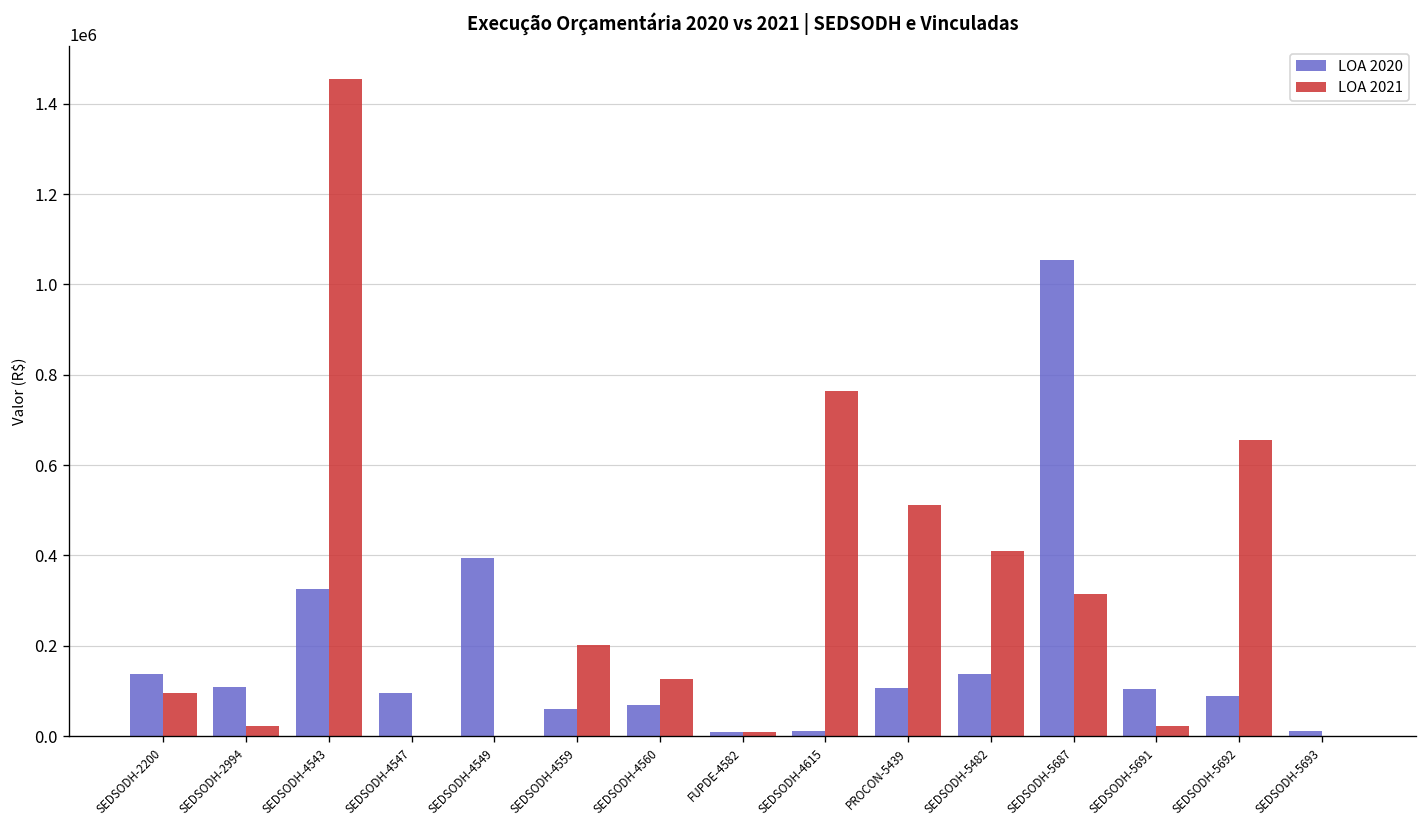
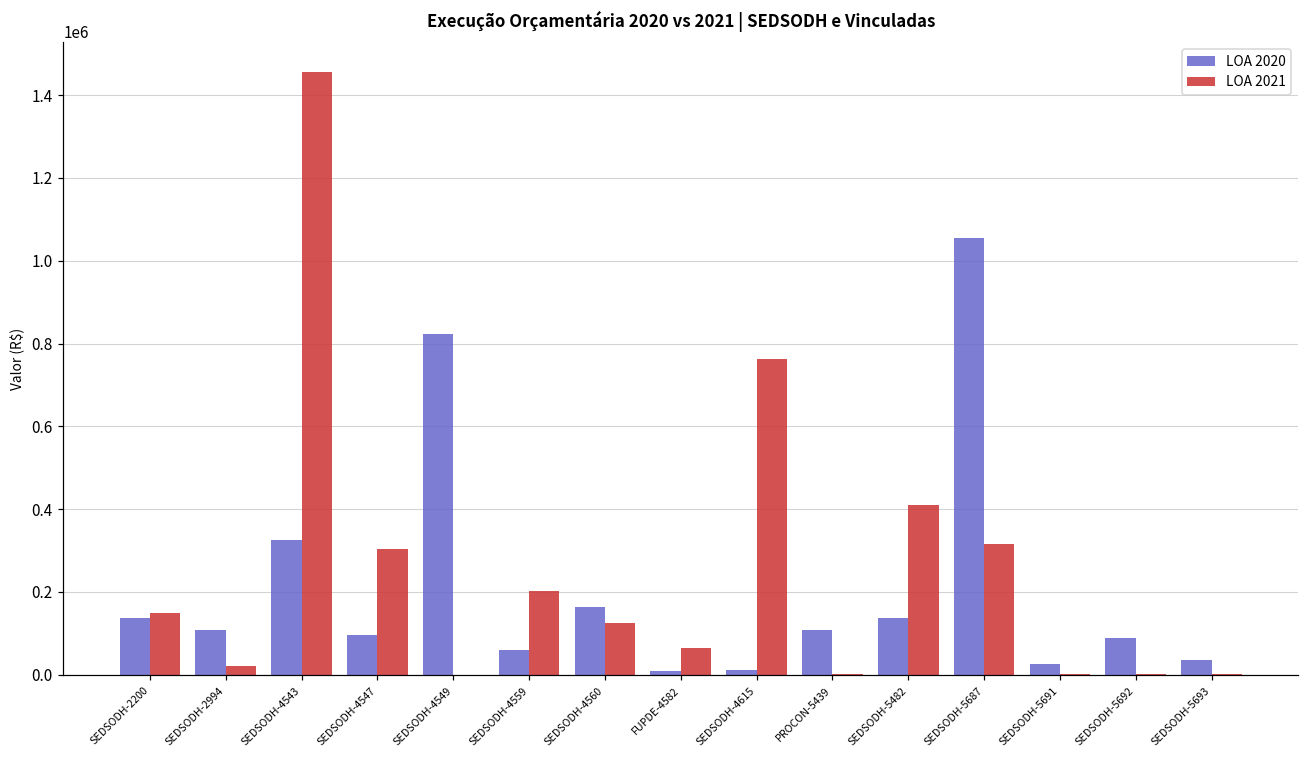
  {
    "LOA 2020": {
      "SEDSODH-2200": 140000,
      "SEDSODH-2994": 110000,
      "SEDSODH-4543": 330000,
      "SEDSODH-4547": 100000,
-     "SEDSODH-4549": 390000,
+     "SEDSODH-4549": 820000,
      "SEDSODH-4559": 60000,
-     "SEDSODH-4560": 70000,
+     "SEDSODH-4560": 160000,
      "FUPDE-4582": 10000,
      "SEDSODH-4615": 10000,
      "PROCON-5439": 110000,
      "SEDSODH-5482": 140000,
      "SEDSODH-5687": 1060000,
-     "SEDSODH-5691": 100000,
+     "SEDSODH-5691": 30000,
      "SEDSODH-5692": 90000,
-     "SEDSODH-5693": 10000
+     "SEDSODH-5693": 40000
    },
    "LOA 2021": {
-     "SEDSODH-2200": 100000,
+     "SEDSODH-2200": 150000,
      "SEDSODH-2994": 20000,
      "SEDSODH-4543": 1460000,
-     "SEDSODH-4547": 0,
+     "SEDSODH-4547": 300000,
      "SEDSODH-4549": 0,
      "SEDSODH-4559": 200000,
      "SEDSODH-4560": 130000,
-     "FUPDE-4582": 10000,
+     "FUPDE-4582": 60000,
      "SEDSODH-4615": 760000,
-     "PROCON-5439": 510000,
+     "PROCON-5439": 0,
      "SEDSODH-5482": 410000,
      "SEDSODH-5687": 320000,
-     "SEDSODH-5691": 20000,
-     "SEDSODH-5692": 660000
+     "SEDSODH-5691": 0,
+     "SEDSODH-5692": 0
    }
  }
